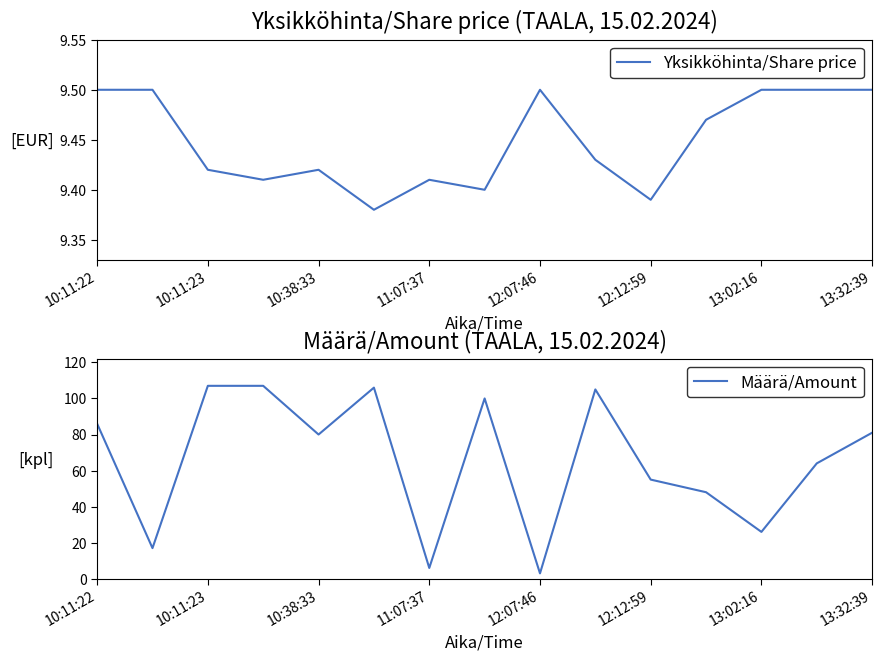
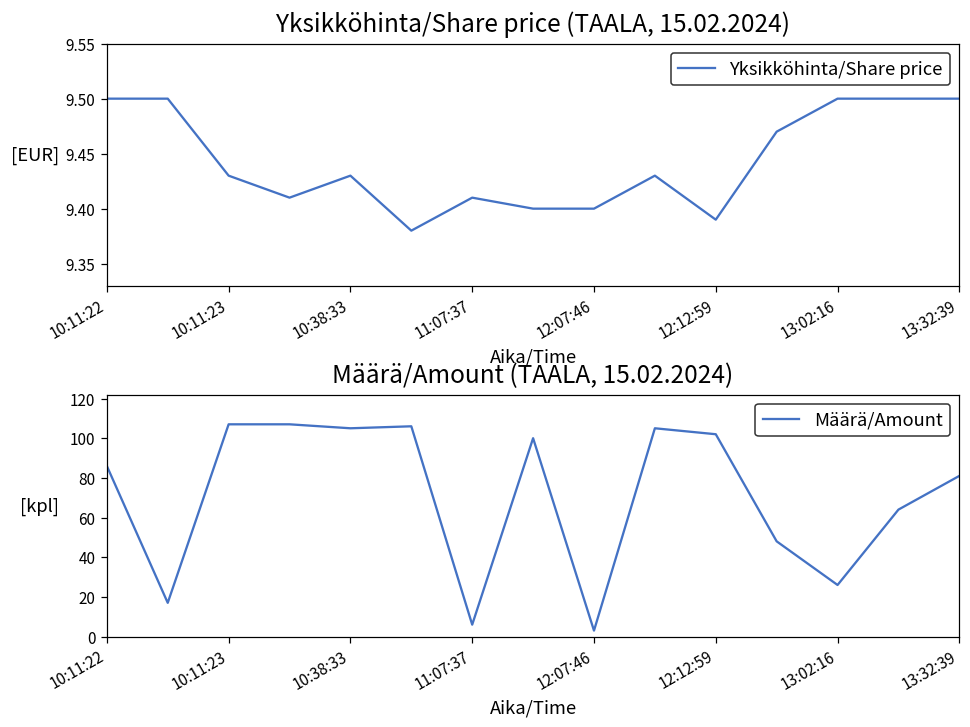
  {
    "Yksikköhinta/Share price (TAALA, 15.02.2024)": {
-     "10:11:23": 9.42,
-     "10:38:33": 9.42,
+     "10:11:23": 9.43,
+     "10:38:33": 9.43,
      "11:07:37": 9.41,
-     "12:07:46": 9.5,
+     "12:07:46": 9.4,
      "12:12:59": 9.39,
      "13:02:16": 9.50,
      "13:32:39": 9.50
    },
    "Määrä/Amount (TAALA, 15.02.2024)": {
      "10:11:23": 107,
-     "10:38:33": 80,
+     "10:38:33": 105,
      "11:07:37": 6,
      "12:07:46": 3,
-     "12:12:59": 55,
+     "12:12:59": 102,
      "13:02:16": 26,
      "13:32:39": 81
    }
  }
